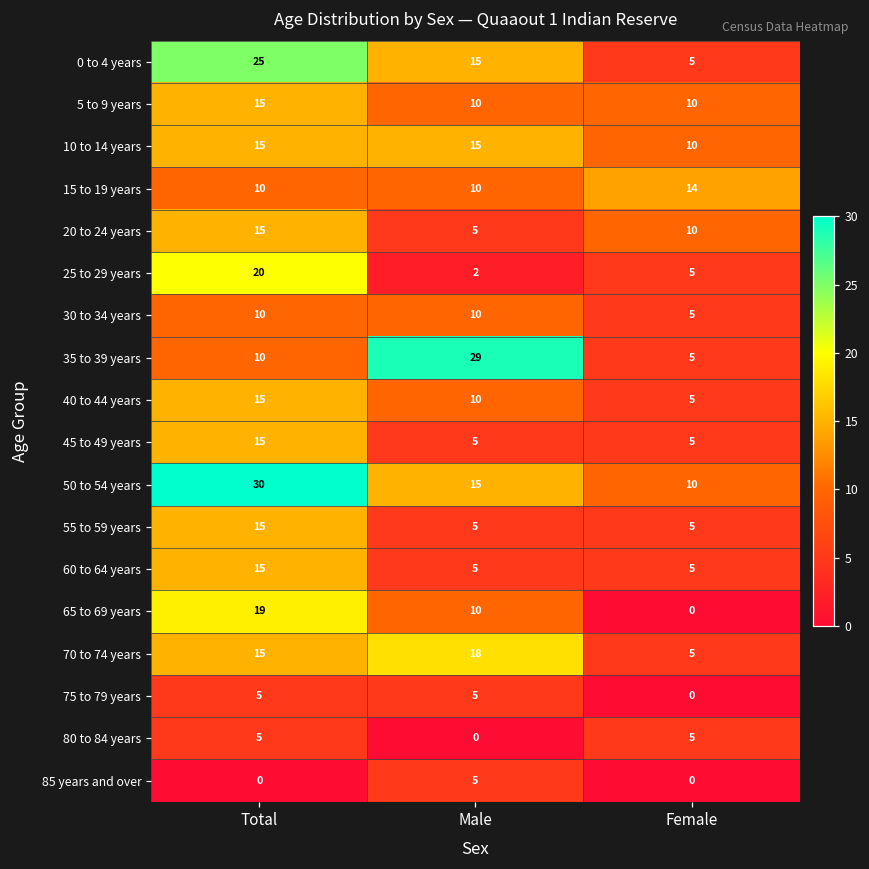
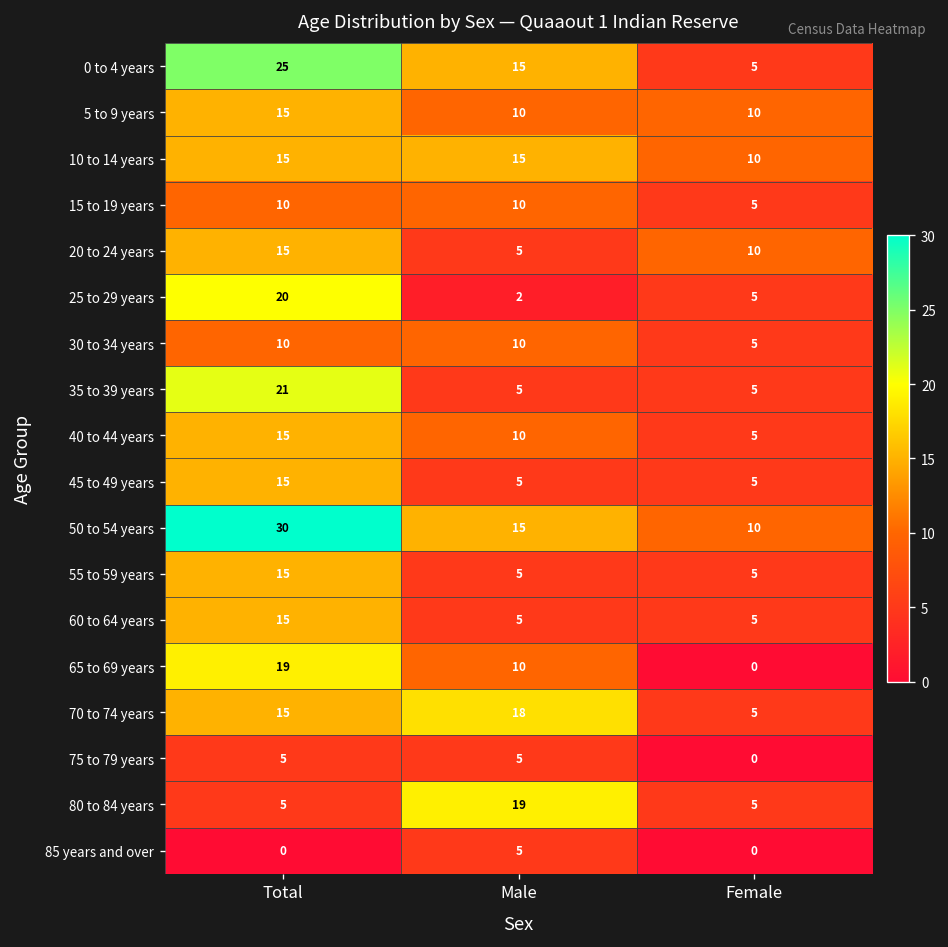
  {
    "0 to 4 years": {
      "Total": 25,
      "Male": 15,
      "Female": 5
    },
    "5 to 9 years": {
      "Total": 15,
      "Male": 10,
      "Female": 10
    },
    "10 to 14 years": {
      "Total": 15,
      "Male": 15,
      "Female": 10
    },
    "15 to 19 years": {
      "Total": 10,
      "Male": 10,
-     "Female": 14
+     "Female": 5
    },
    "20 to 24 years": {
      "Total": 15,
      "Male": 5,
      "Female": 10
    },
    "25 to 29 years": {
      "Total": 20,
      "Male": 2,
      "Female": 5
    },
    "30 to 34 years": {
      "Total": 10,
      "Male": 10,
      "Female": 5
    },
    "35 to 39 years": {
-     "Total": 10,
-     "Male": 29,
+     "Total": 21,
+     "Male": 5,
      "Female": 5
    },
    "40 to 44 years": {
      "Total": 15,
      "Male": 10,
      "Female": 5
    },
    "45 to 49 years": {
      "Total": 15,
      "Male": 5,
      "Female": 5
    },
    "50 to 54 years": {
      "Total": 30,
      "Male": 15,
      "Female": 10
    },
    "55 to 59 years": {
      "Total": 15,
      "Male": 5,
      "Female": 5
    },
    "60 to 64 years": {
      "Total": 15,
      "Male": 5,
      "Female": 5
    },
    "65 to 69 years": {
      "Total": 19,
      "Male": 10,
      "Female": 0
    },
    "70 to 74 years": {
      "Total": 15,
      "Male": 18,
      "Female": 5
    },
    "75 to 79 years": {
      "Total": 5,
      "Male": 5,
      "Female": 0
    },
    "80 to 84 years": {
      "Total": 5,
-     "Male": 0,
+     "Male": 19,
      "Female": 5
    },
    "85 years and over": {
      "Total": 0,
      "Male": 5,
      "Female": 0
    }
  }
